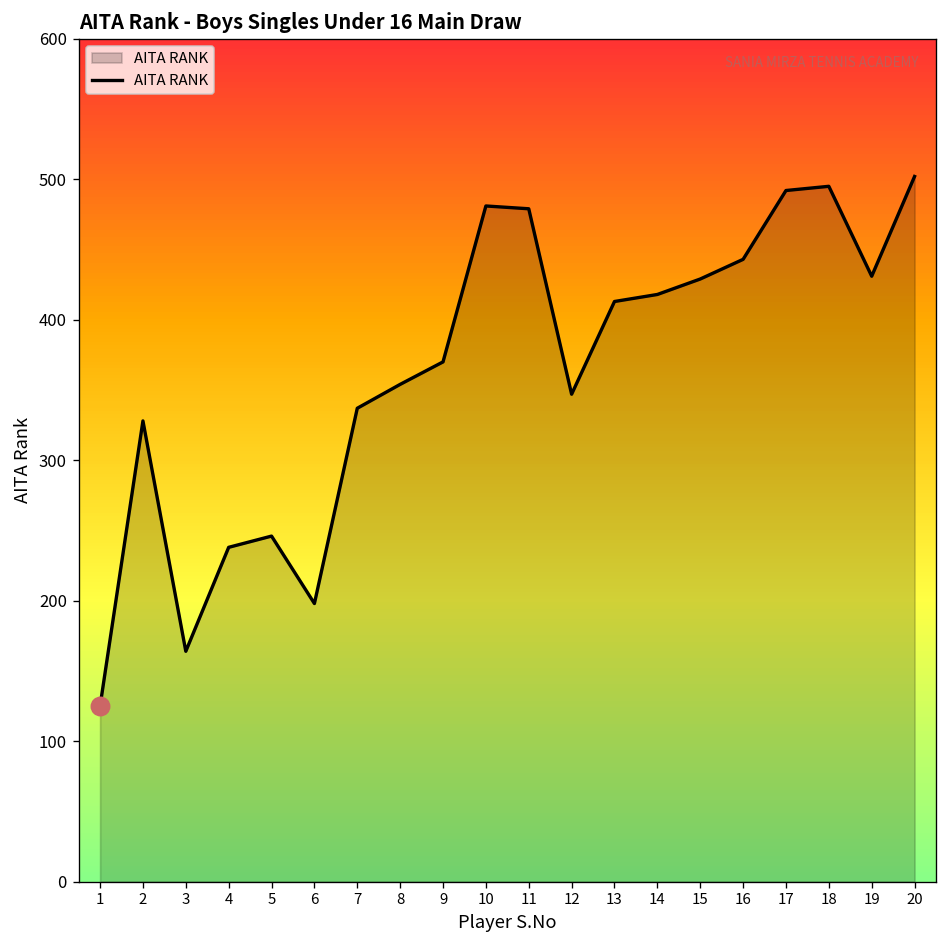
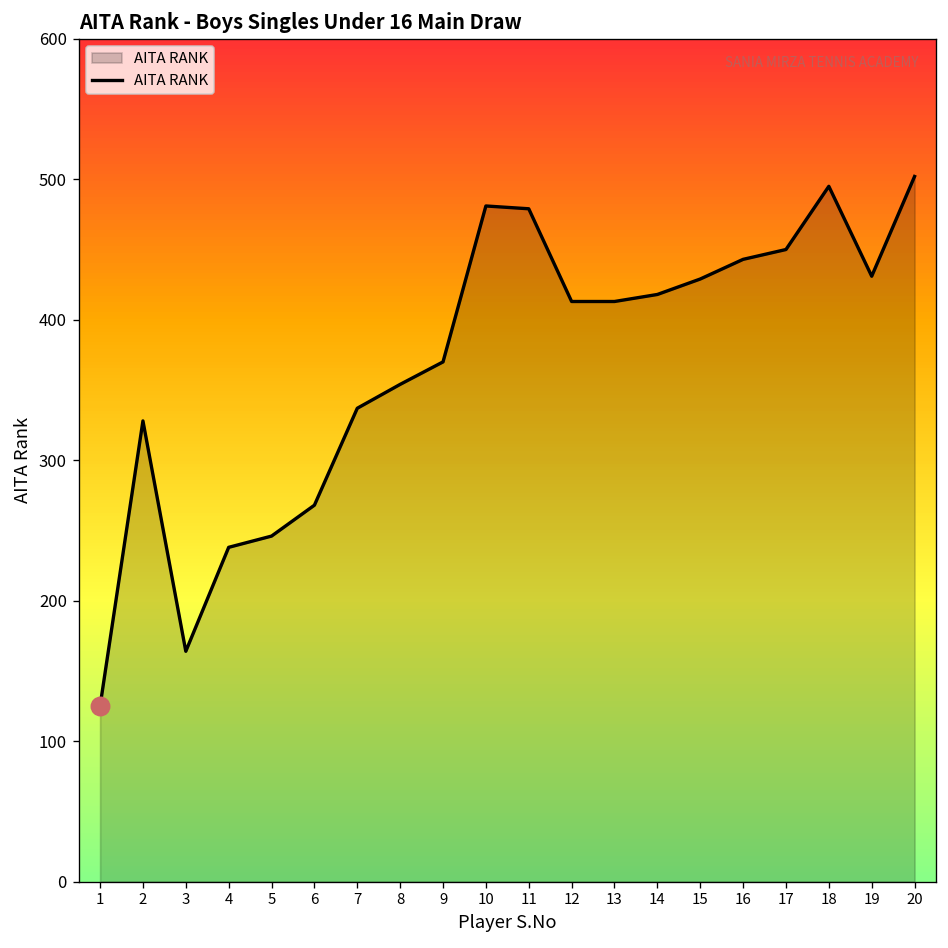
  {
    "AITA RANK": {
      "2": 328,
      "3": 164,
      "4": 238,
      "5": 246,
-     "6": 198,
+     "6": 268,
      "7": 337,
      "8": 354,
      "9": 370,
      "10": 481,
      "11": 479,
-     "12": 347,
+     "12": 413,
      "13": 413,
      "14": 418,
      "15": 429,
      "16": 443,
-     "17": 492,
+     "17": 450,
      "18": 495,
      "19": 431,
      "20": 502
    }
  }
